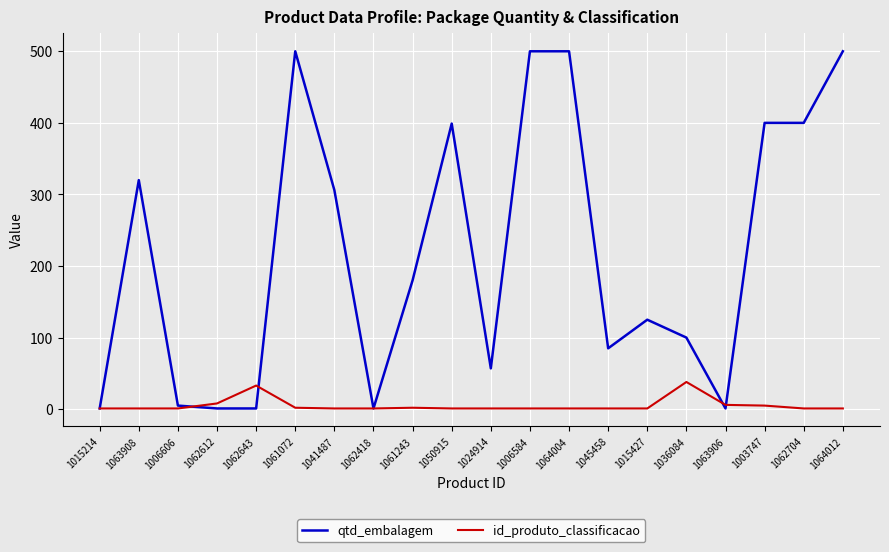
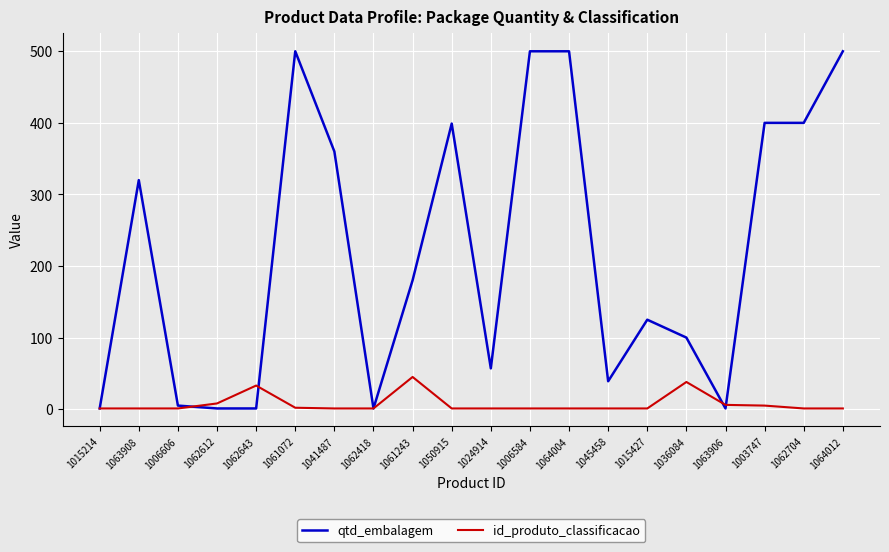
  {
    "qtd_embalagem": {
      "1063908": 320,
      "1006606": 10,
      "1062612": 0,
      "1062643": 0,
      "1061072": 500,
-     "1041487": 310,
+     "1041487": 360,
      "1061243": 180,
      "1050915": 400,
      "1024914": 60,
      "1006584": 500,
      "1064004": 500,
-     "1045458": 90,
+     "1045458": 40,
      "1015427": 130,
      "1036084": 100,
      "1063906": 0,
      "1003747": 400,
      "1062704": 400,
      "1064012": 500
    },
    "id_produto_classificacao": {
      "1063908": 0,
      "1006606": 0,
      "1062612": 10,
      "1062643": 30,
      "1061072": 0,
      "1041487": 0,
-     "1061243": 0,
+     "1061243": 50,
      "1050915": 0,
      "1024914": 0,
      "1006584": 0,
      "1064004": 0,
      "1045458": 0,
      "1015427": 0,
      "1036084": 40,
      "1063906": 10,
      "1003747": 10,
      "1062704": 0,
      "1064012": 0
    }
  }
